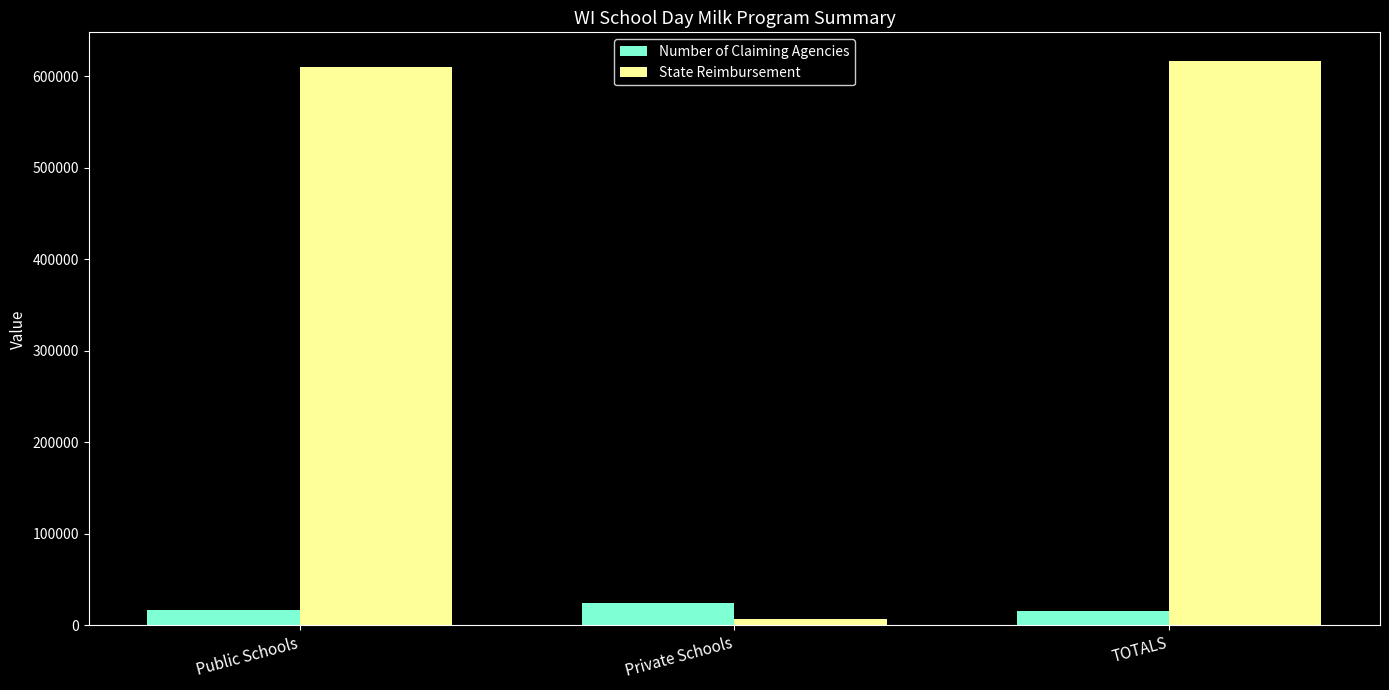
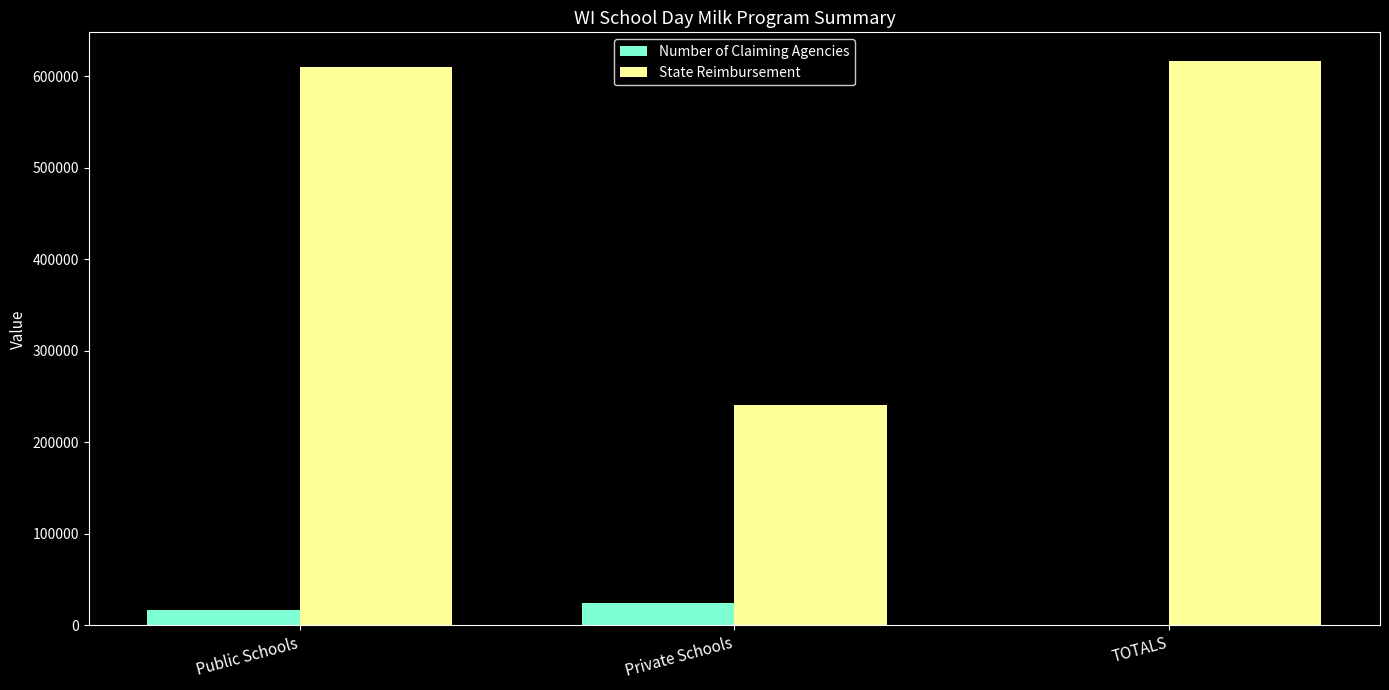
  {
    "Number of Claiming Agencies": {
      "Public Schools": 20000,
      "Private Schools": 20000,
-     "TOTALS": 20000
+     "TOTALS": 0
    },
    "State Reimbursement": {
      "Public Schools": 610000,
-     "Private Schools": 10000,
+     "Private Schools": 240000,
      "TOTALS": 620000
    }
  }
